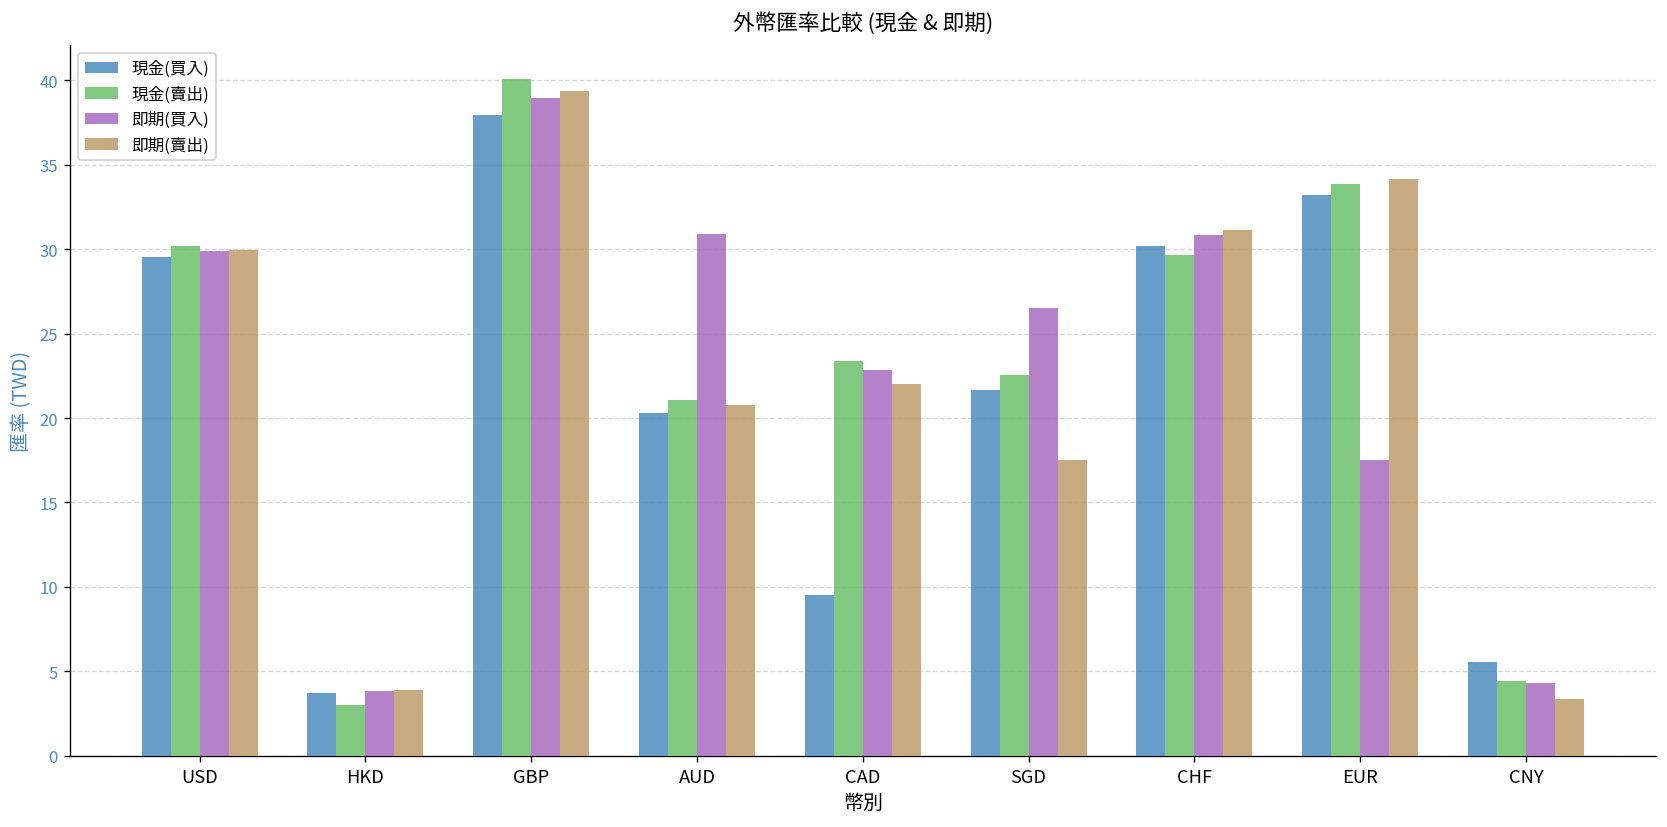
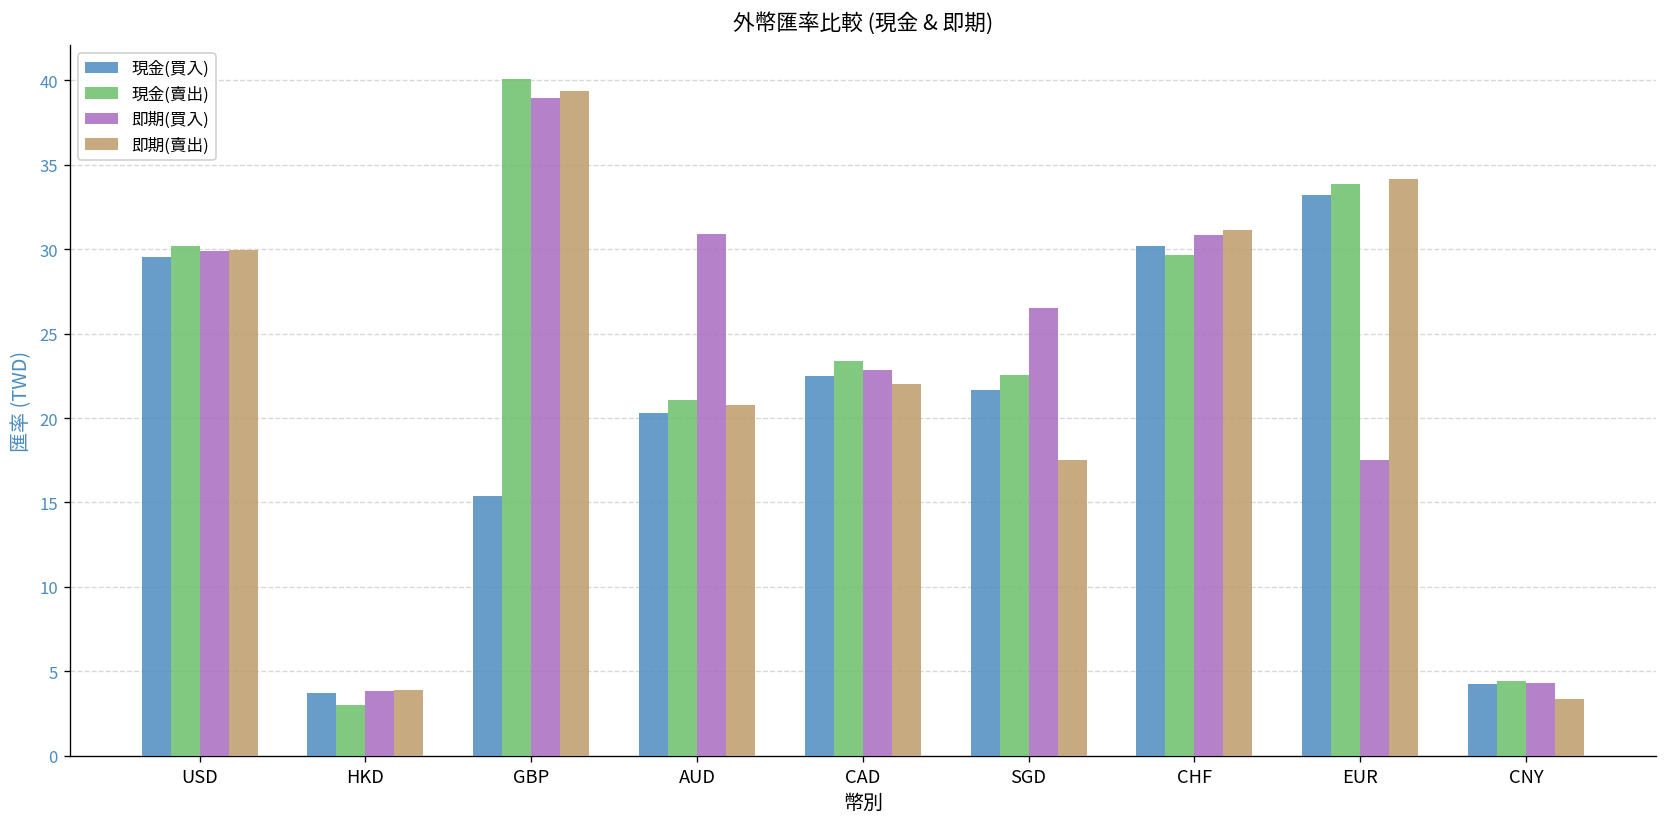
  {
    "現金(買入)": {
      "USD": 29.5,
      "HKD": 3.7,
-     "GBP": 38.0,
+     "GBP": 15.4,
      "AUD": 20.3,
-     "CAD": 9.5,
+     "CAD": 22.5,
      "SGD": 21.7,
      "CHF": 30.2,
      "EUR": 33.2,
-     "CNY": 5.5
+     "CNY": 4.3
    },
    "現金(賣出)": {
      "USD": 30.2,
      "HKD": 3.0,
      "GBP": 40.1,
      "AUD": 21.1,
      "CAD": 23.4,
      "SGD": 22.6,
      "CHF": 29.6,
      "EUR": 33.9,
      "CNY": 4.4
    },
    "即期(買入)": {
      "USD": 29.9,
      "HKD": 3.8,
      "GBP": 39.0,
      "AUD": 30.9,
      "CAD": 22.9,
      "SGD": 26.5,
      "CHF": 30.8,
      "EUR": 17.5,
      "CNY": 4.3
    },
    "即期(賣出)": {
      "USD": 30.0,
      "HKD": 3.9,
      "GBP": 39.4,
      "AUD": 20.8,
      "CAD": 22.0,
      "SGD": 17.5,
      "CHF": 31.1,
      "EUR": 34.2,
      "CNY": 3.4
    }
  }
